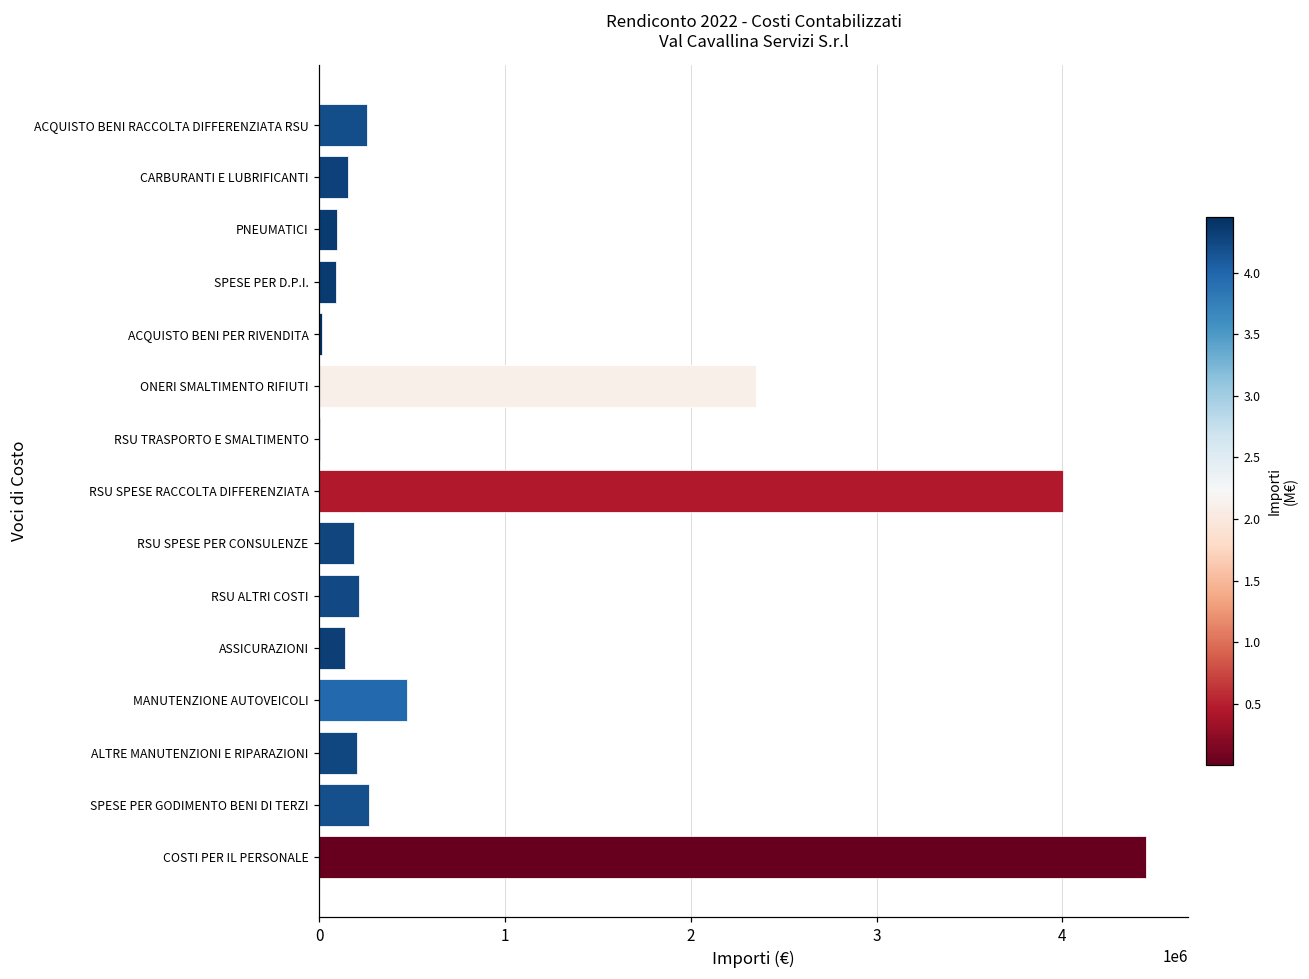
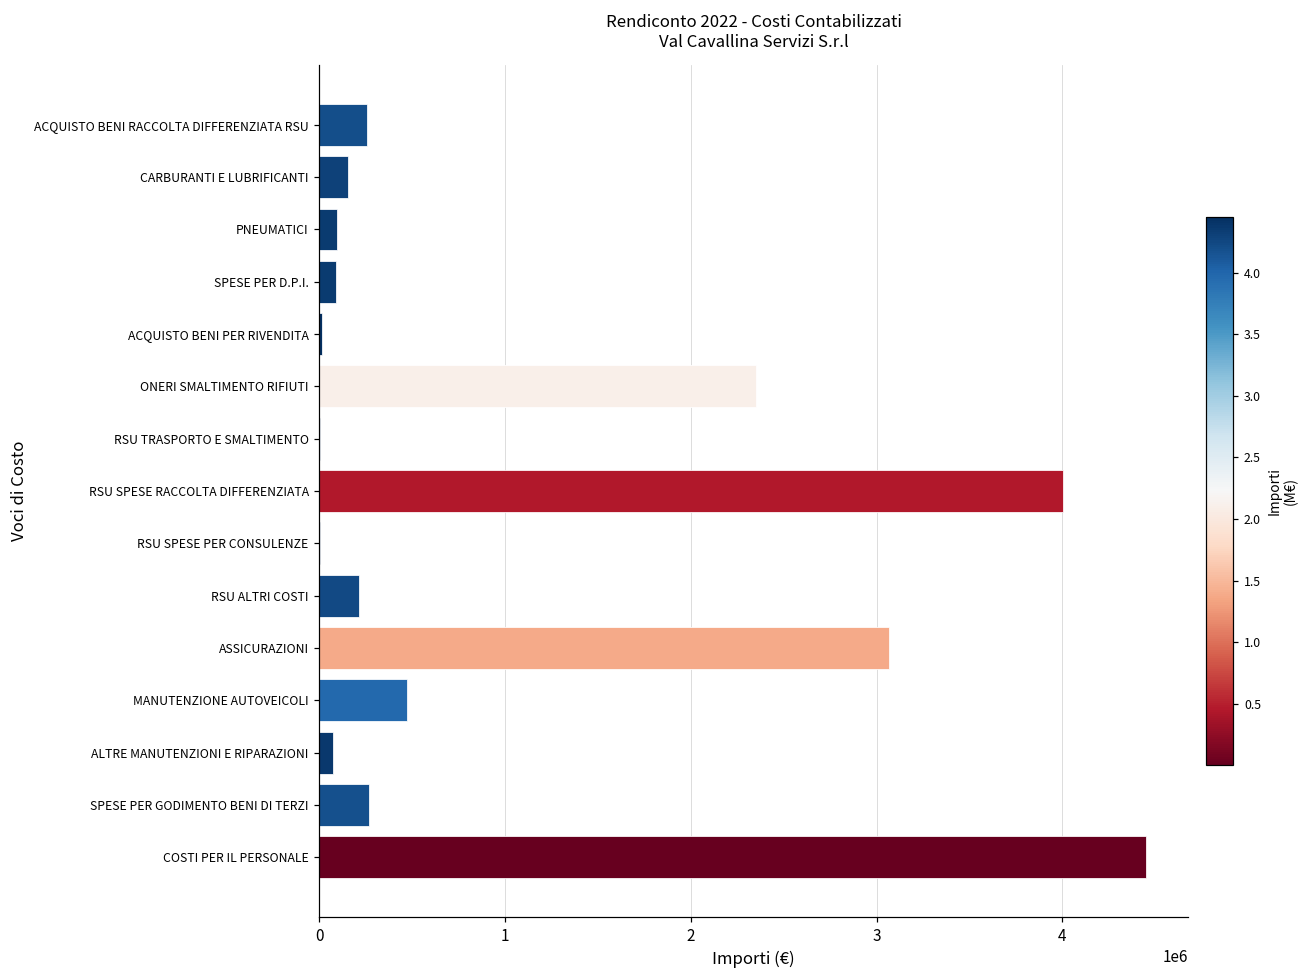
  {
    "ACQUISTO BENI RACCOLTA DIFFERENZIATA RSU": 250000,
    "CARBURANTI E LUBRIFICANTI": 150000,
    "PNEUMATICI": 100000,
    "SPESE PER D.P.I.": 90000,
    "ACQUISTO BENI PER RIVENDITA": 10000,
    "ONERI SMALTIMENTO RIFIUTI": 2350000,
    "RSU SPESE RACCOLTA DIFFERENZIATA": 4000000,
-   "RSU SPESE PER CONSULENZE": 190000,
+   "RSU SPESE PER CONSULENZE": 0,
    "RSU ALTRI COSTI": 210000,
-   "ASSICURAZIONI": 140000,
+   "ASSICURAZIONI": 3070000,
    "MANUTENZIONE AUTOVEICOLI": 470000,
-   "ALTRE MANUTENZIONI E RIPARAZIONI": 200000,
+   "ALTRE MANUTENZIONI E RIPARAZIONI": 70000,
    "SPESE PER GODIMENTO BENI DI TERZI": 270000,
    "COSTI PER IL PERSONALE": 4450000
  }
